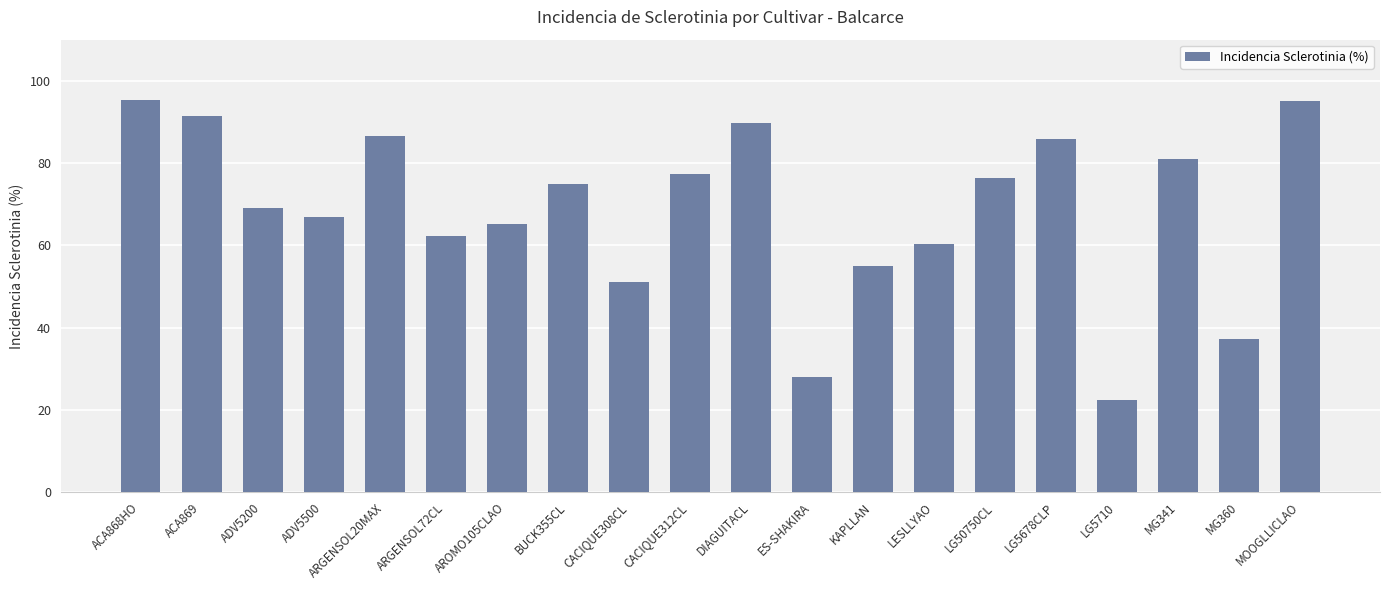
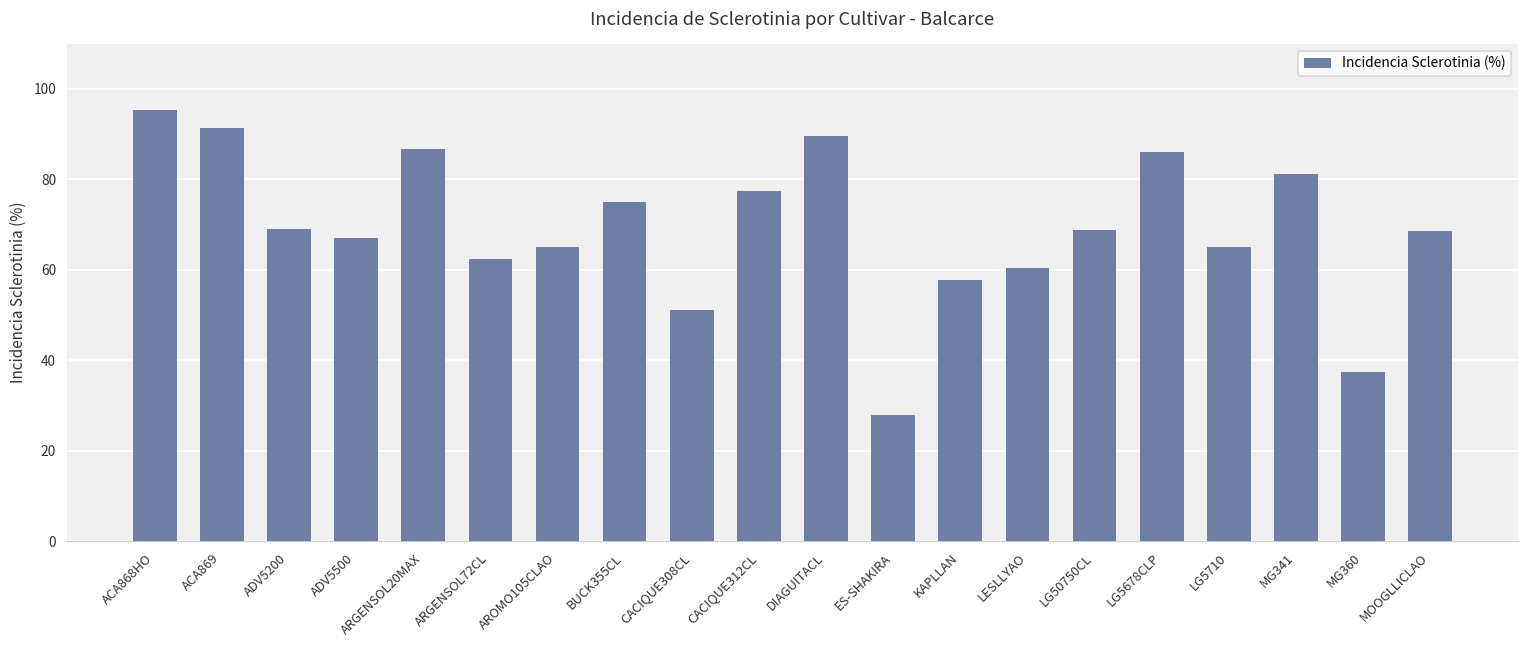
  {
    "ACA868HO": 95,
    "ACA869": 91,
    "ADV5200": 69,
    "ADV5500": 67,
    "ARGENSOL20MAX": 87,
    "ARGENSOL72CL": 62,
    "AROMO105CLAO": 65,
    "BUCK355CL": 75,
    "CACIQUE308CL": 51,
    "CACIQUE312CL": 77,
    "DIAGUITACL": 90,
    "ES-SHAKIRA": 28,
-   "KAPLLAN": 55,
+   "KAPLLAN": 58,
    "LESLLYAO": 60,
-   "LG50750CL": 76,
+   "LG50750CL": 69,
    "LG5678CLP": 86,
-   "LG5710": 22,
+   "LG5710": 65,
    "MG341": 81,
    "MG360": 37,
-   "MOOGLLICLAO": 95
+   "MOOGLLICLAO": 69
  }
